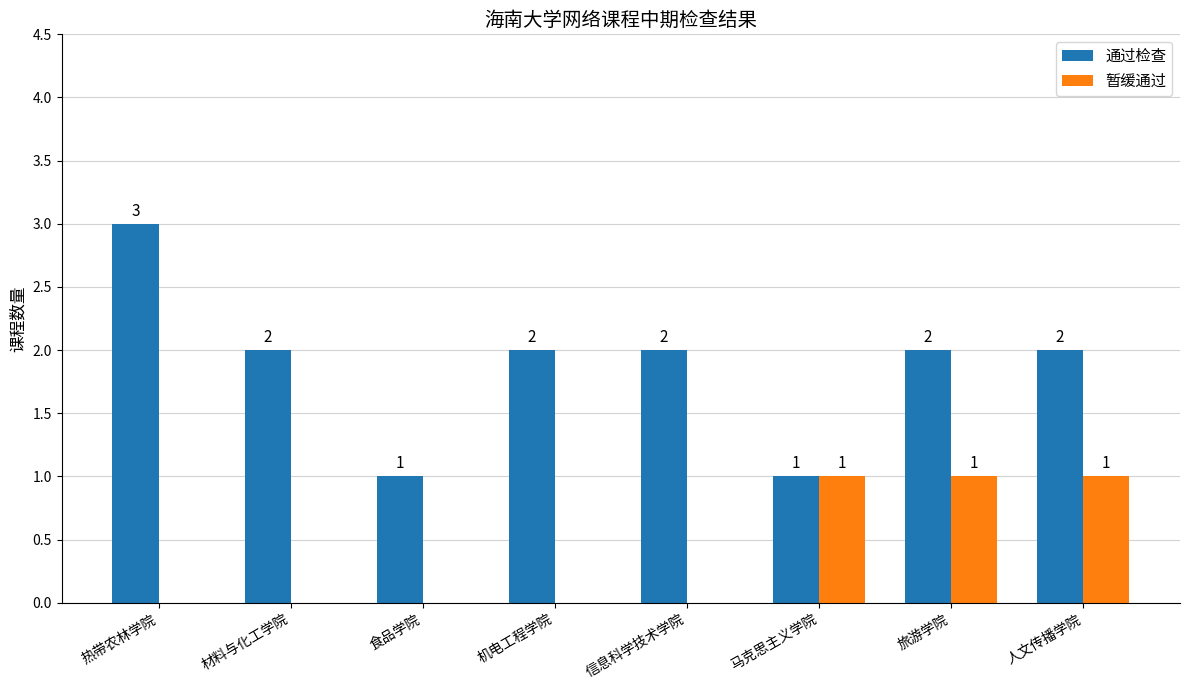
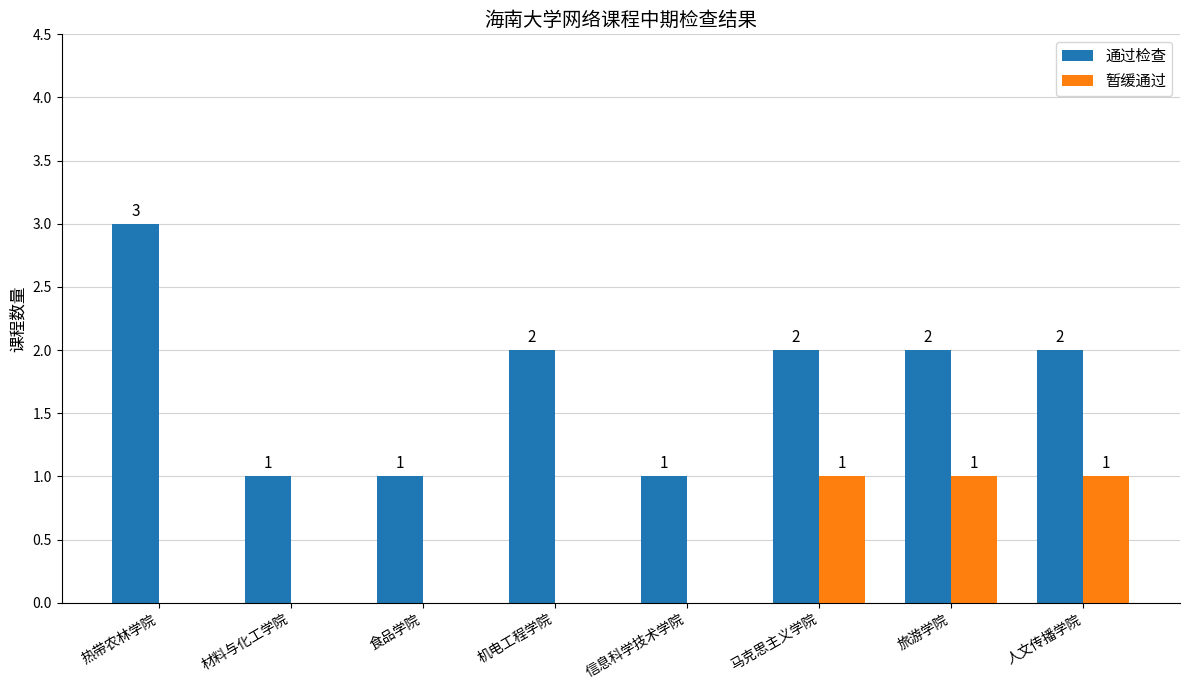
  {
    "通过检查": {
      "热带农林学院": 3,
-     "材料与化工学院": 2,
+     "材料与化工学院": 1,
      "食品学院": 1,
      "机电工程学院": 2,
-     "信息科学技术学院": 2,
-     "马克思主义学院": 1,
+     "信息科学技术学院": 1,
+     "马克思主义学院": 2,
      "旅游学院": 2,
      "人文传播学院": 2
    },
    "暂缓通过": {
      "马克思主义学院": 1,
      "旅游学院": 1,
      "人文传播学院": 1
    }
  }
